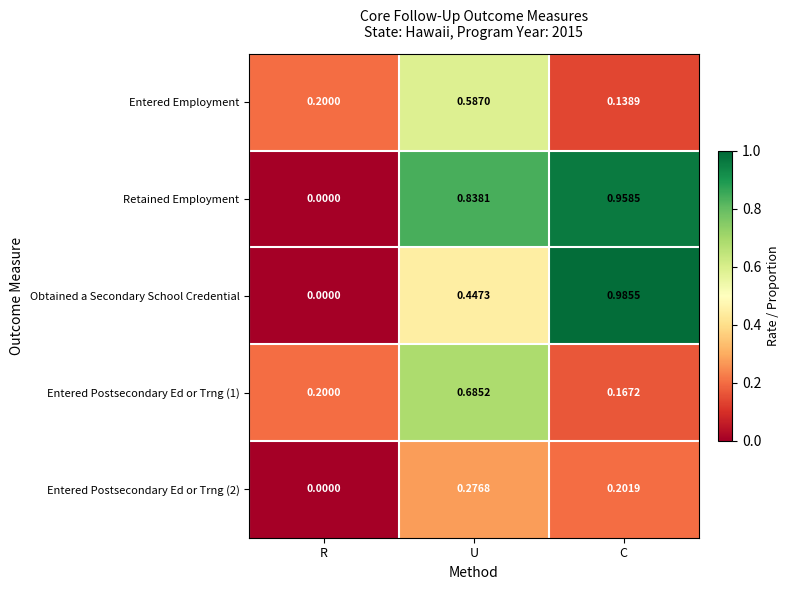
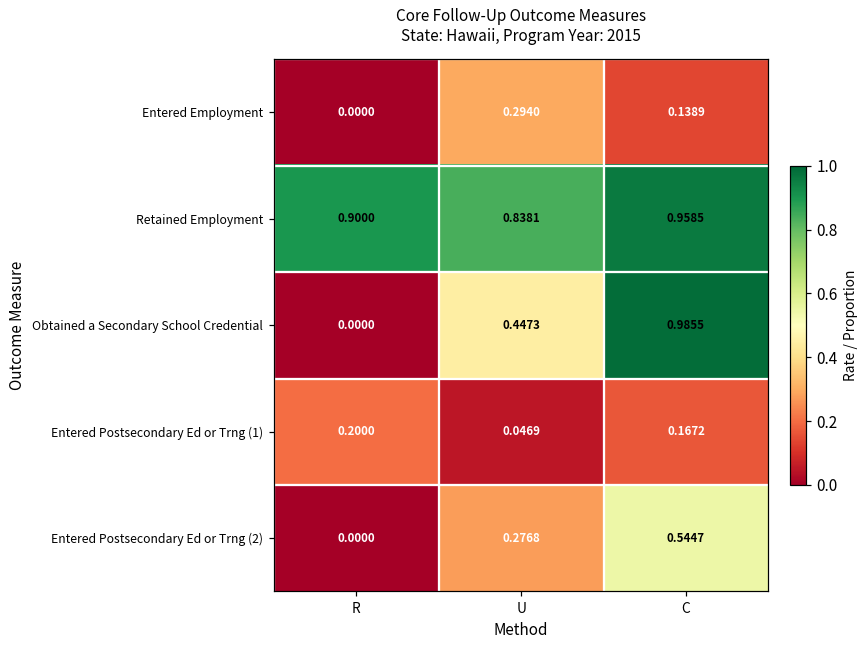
  {
    "Entered Employment": {
-     "R": 0.2000,
-     "U": 0.5870,
+     "R": 0.0000,
+     "U": 0.2940,
      "C": 0.1389
    },
    "Retained Employment": {
-     "R": 0.0000,
+     "R": 0.9000,
      "U": 0.8381,
      "C": 0.9585
    },
    "Obtained a Secondary School Credential": {
      "R": 0.0000,
      "U": 0.4473,
      "C": 0.9855
    },
    "Entered Postsecondary Ed or Trng (1)": {
      "R": 0.2000,
-     "U": 0.6852,
+     "U": 0.0469,
      "C": 0.1672
    },
    "Entered Postsecondary Ed or Trng (2)": {
      "R": 0.0000,
      "U": 0.2768,
-     "C": 0.2019
+     "C": 0.5447
    }
  }
